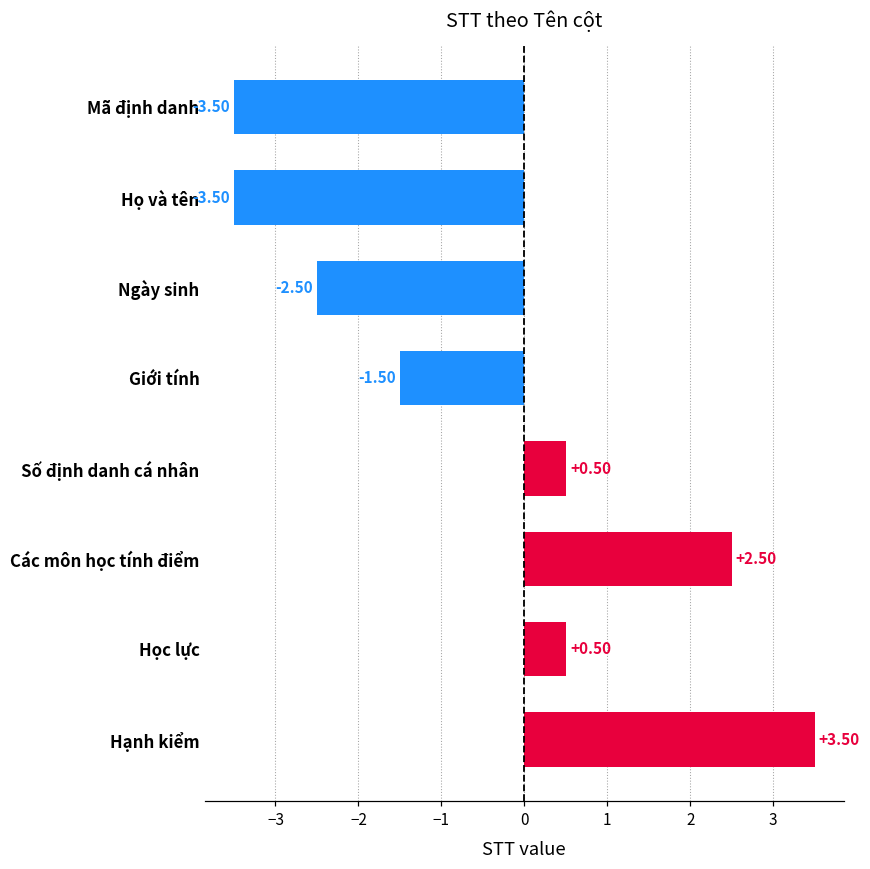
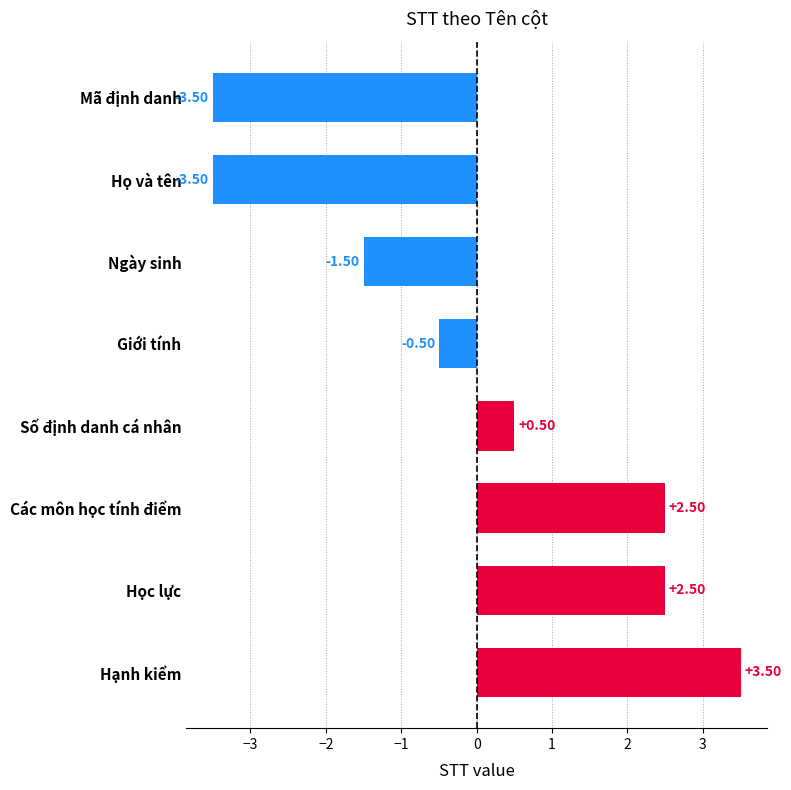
  {
    "Mã định danh": "-3.50",
    "Họ và tên": "-3.50",
-   "Ngày sinh": "-2.50",
-   "Giới tính": "-1.50",
+   "Ngày sinh": "-1.50",
+   "Giới tính": "-0.50",
    "Số định danh cá nhân": "+0.50",
    "Các môn học tính điểm": "+2.50",
-   "Học lực": "+0.50",
+   "Học lực": "+2.50",
    "Hạnh kiểm": "+3.50"
  }
